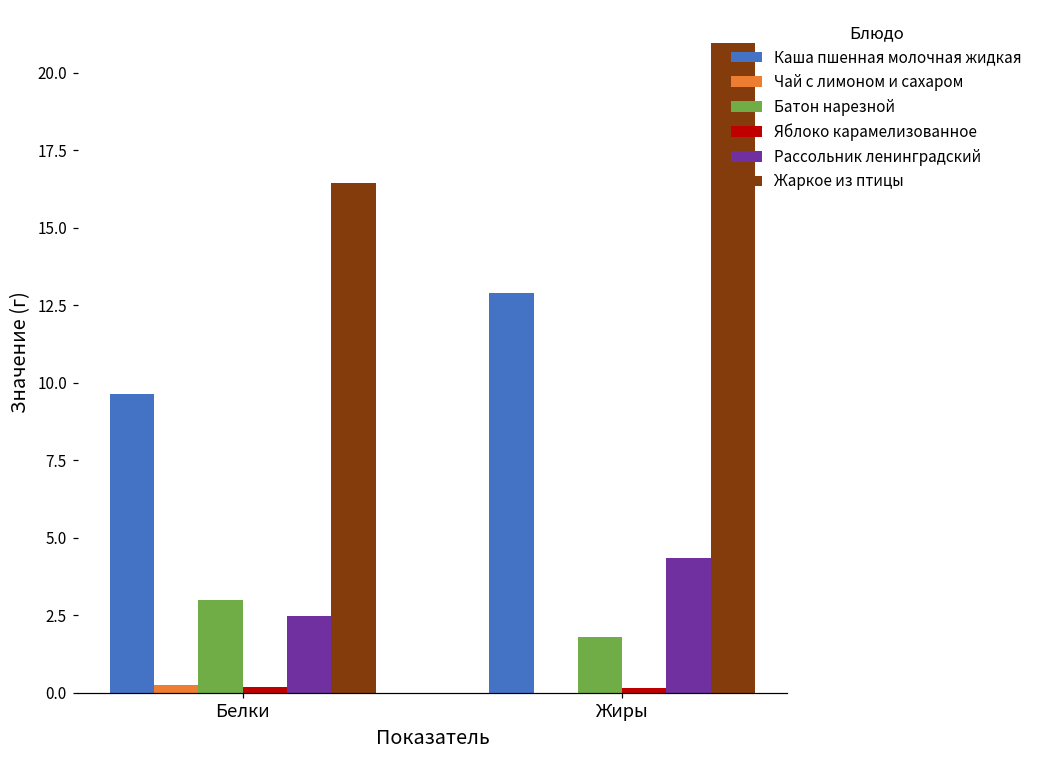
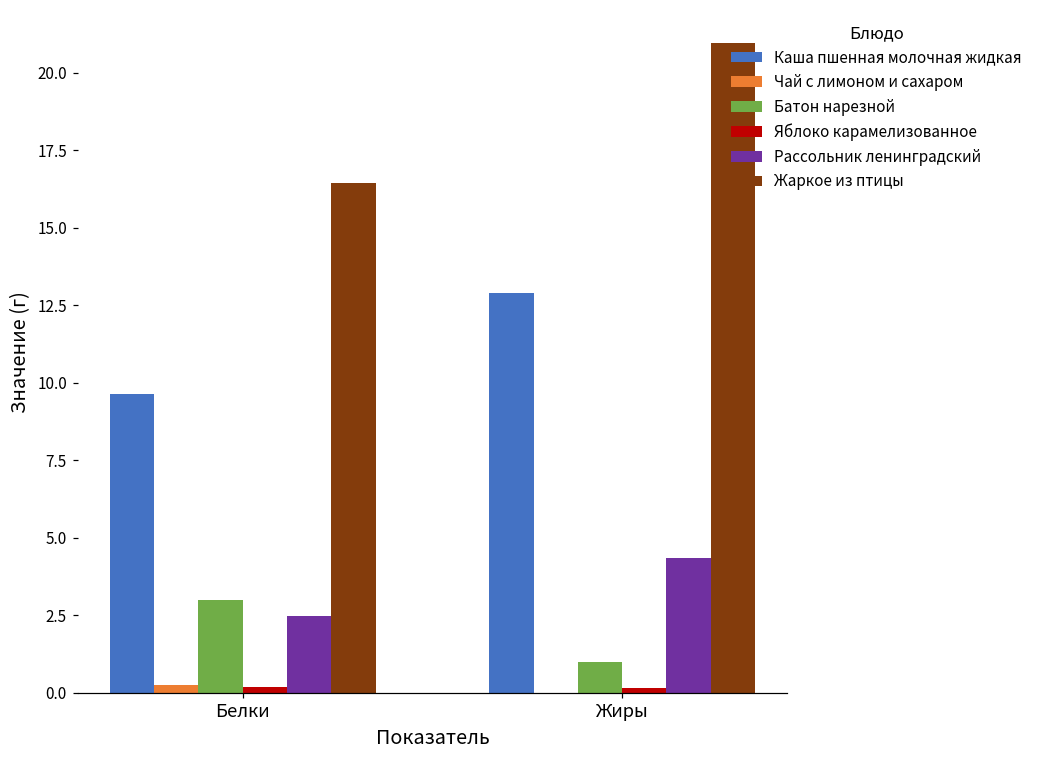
  {
    "Каша пшенная молочная жидкая": {
      "Белки": 9.7,
      "Жиры": 12.9
    },
    "Чай с лимоном и сахаром": {
      "Белки": 0.2,
      "Жиры": 0.0
    },
    "Батон нарезной": {
      "Белки": 3.0,
-     "Жиры": 1.8
+     "Жиры": 1.0
    },
    "Яблоко карамелизованное": {
      "Белки": 0.2,
      "Жиры": 0.2
    },
    "Рассольник ленинградский": {
      "Белки": 2.5,
      "Жиры": 4.4
    },
    "Жаркое из птицы": {
      "Белки": 16.5,
      "Жиры": 20.9
    }
  }
